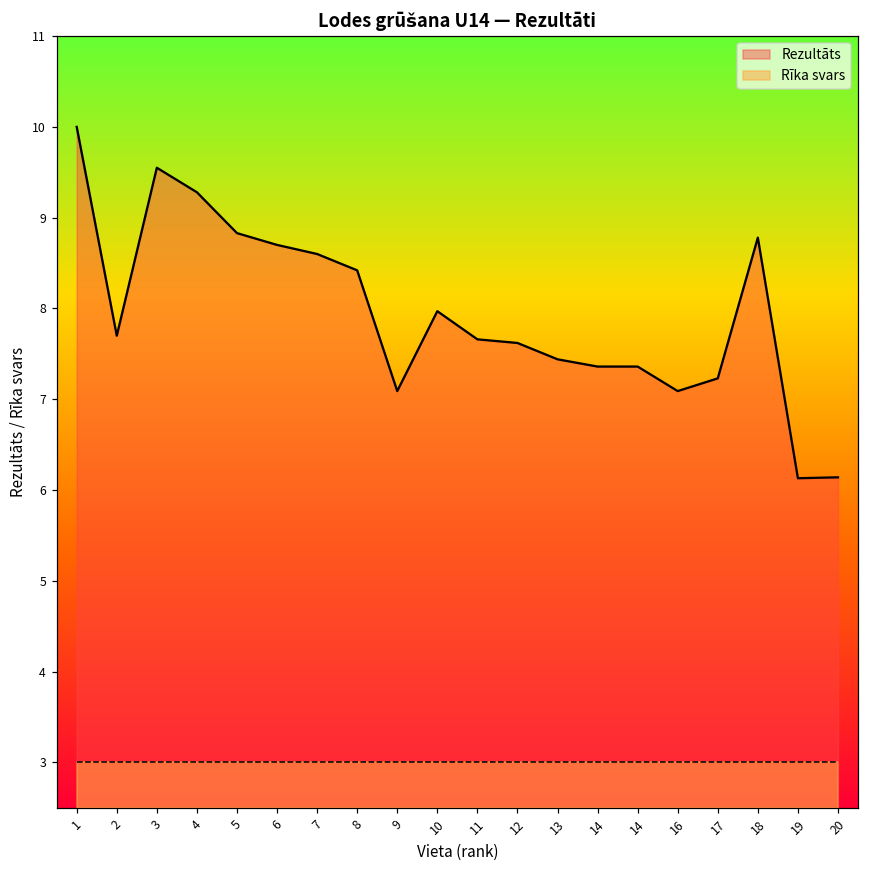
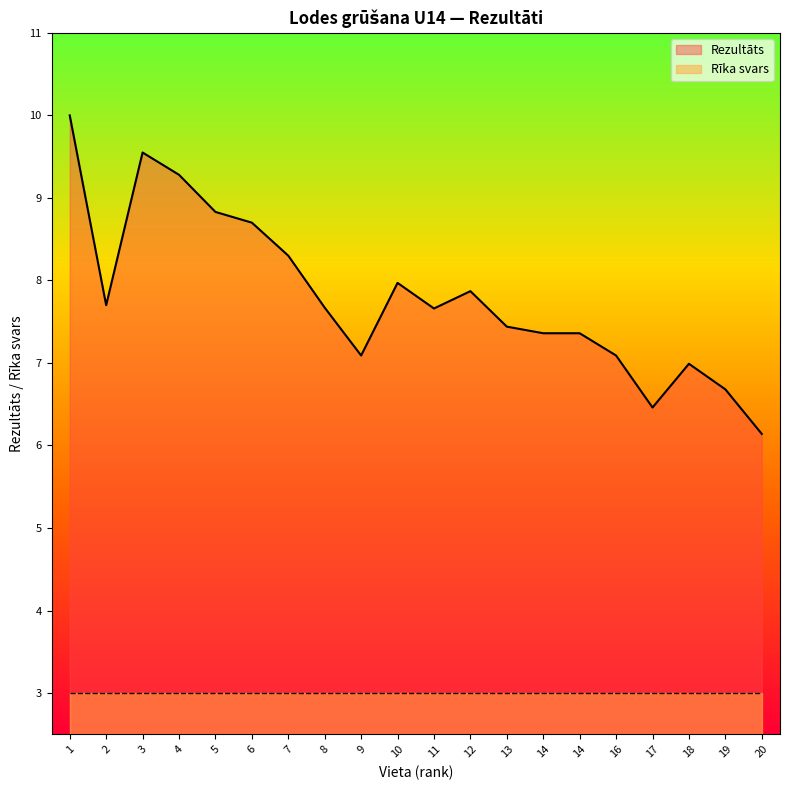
  {
    "Rezultāts": {
      "1": 10.0,
      "2": 7.7,
      "3": 9.6,
      "4": 9.3,
      "5": 8.8,
      "6": 8.7,
-     "7": 8.6,
-     "8": 8.4,
+     "7": 8.3,
+     "8": 7.7,
      "9": 7.1,
      "10": 8.0,
      "11": 7.7,
-     "12": 7.6,
+     "12": 7.9,
      "13": 7.4,
      "16": 7.1,
-     "17": 7.2,
-     "18": 8.8,
-     "19": 6.1,
+     "17": 6.5,
+     "18": 7.0,
+     "19": 6.7,
      "20": 6.1
    },
    "Rīka svars": {
      "1": 3.0,
      "2": 3.0,
      "3": 3.0,
      "4": 3.0,
      "5": 3.0,
      "6": 3.0,
      "7": 3.0,
      "8": 3.0,
      "9": 3.0,
      "10": 3.0,
      "11": 3.0,
      "12": 3.0,
      "13": 3.0,
      "16": 3.0,
      "17": 3.0,
      "18": 3.0,
      "19": 3.0,
      "20": 3.0
    }
  }
